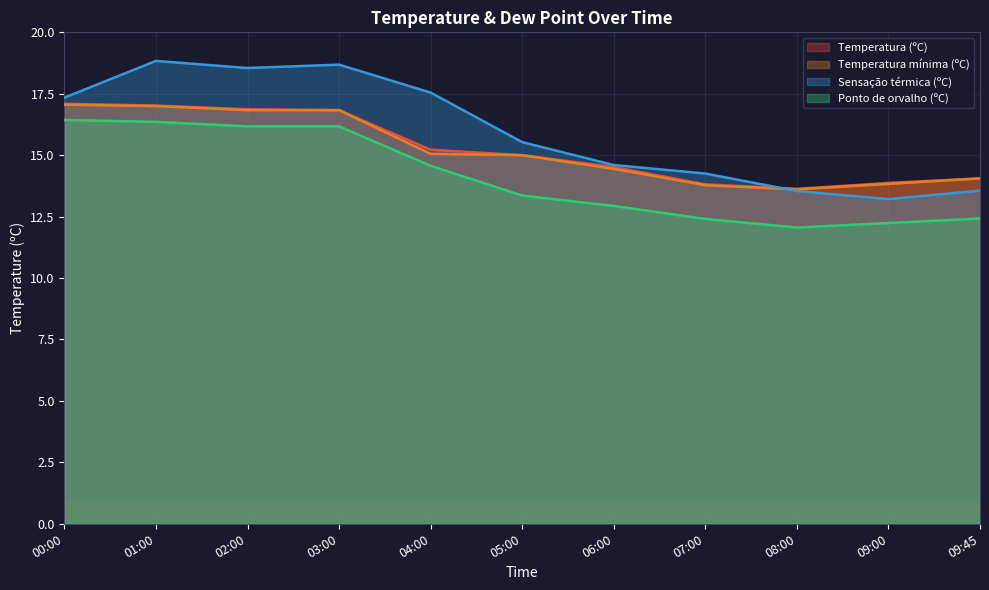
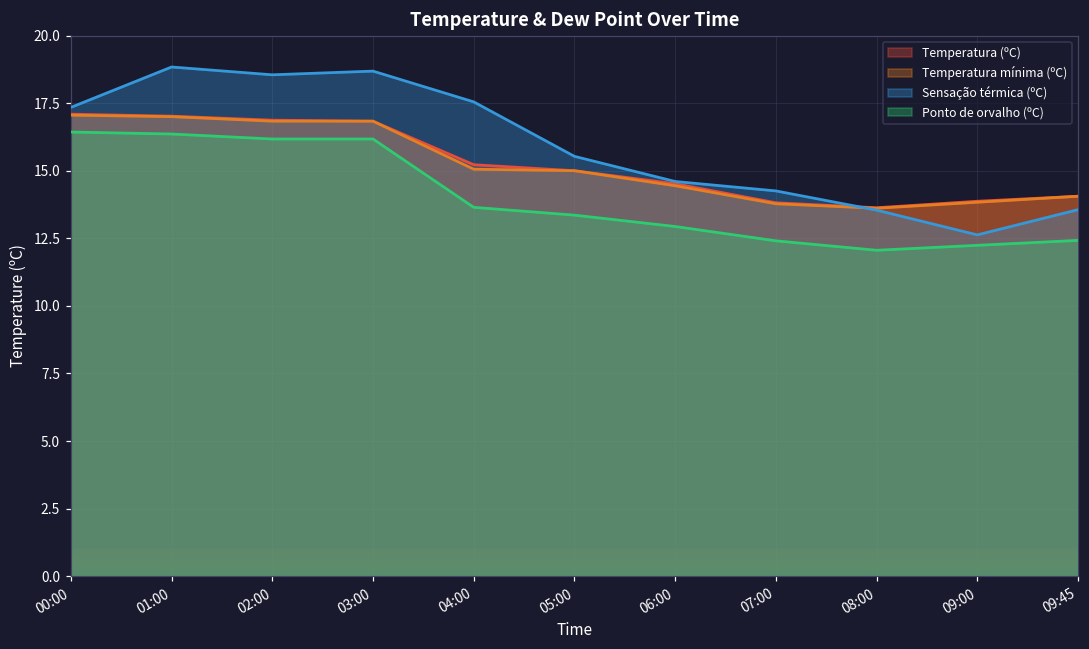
  {
    "Sensação térmica (ºC)": {
      "00:00": 17.3,
      "01:00": 18.8,
      "02:00": 18.5,
      "03:00": 18.7,
      "04:00": 17.5,
      "05:00": 15.5,
      "07:00": 14.3,
-     "09:00": 13.2,
+     "09:00": 12.6,
      "09:45": 13.6
    },
    "Ponto de orvalho (ºC)": {
      "00:00": 16.4,
      "01:00": 16.4,
      "02:00": 16.2,
      "03:00": 16.2,
-     "04:00": 14.6,
+     "04:00": 13.6,
      "05:00": 13.4,
      "06:00": 12.9,
      "07:00": 12.4,
      "08:00": 12.1,
      "09:00": 12.2,
      "09:45": 12.4
    }
  }
